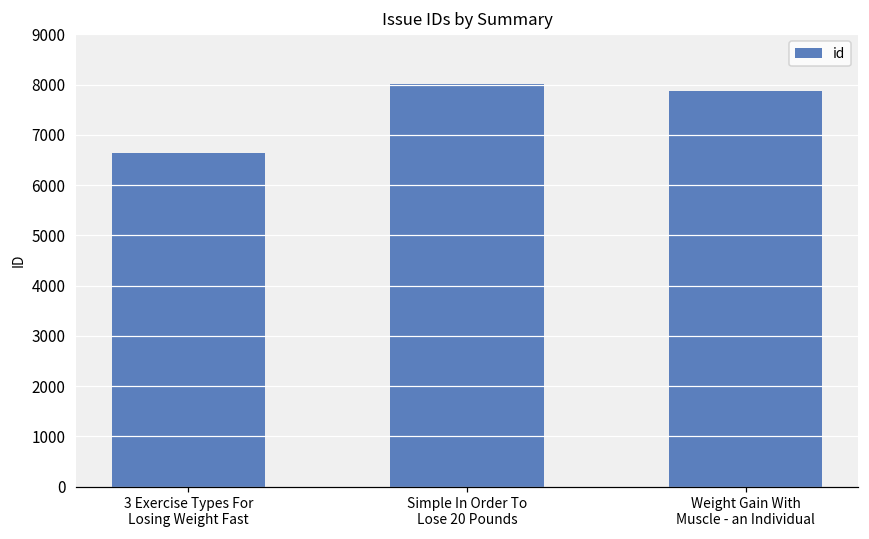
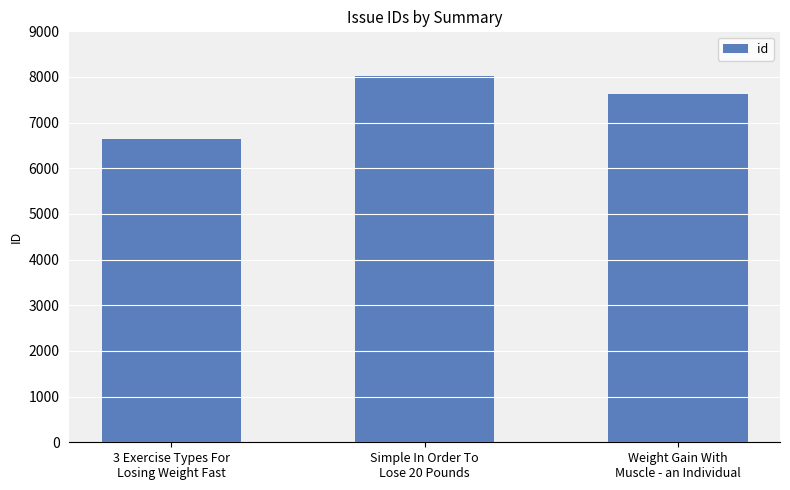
  {
    "3 Exercise Types For Losing Weight Fast": 6600,
    "Simple In Order To Lose 20 Pounds": 8000,
-   "Weight Gain With Muscle - an Individual": 7900
+   "Weight Gain With Muscle - an Individual": 7600
  }
